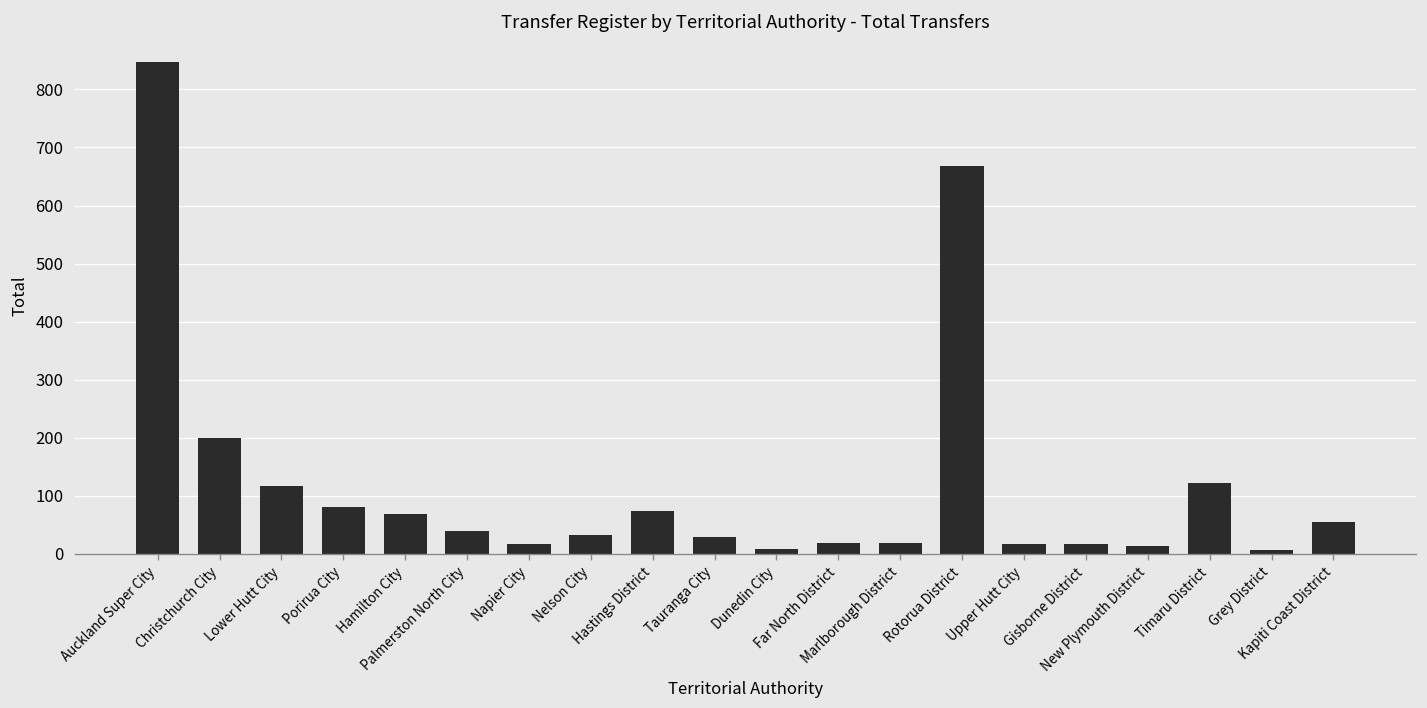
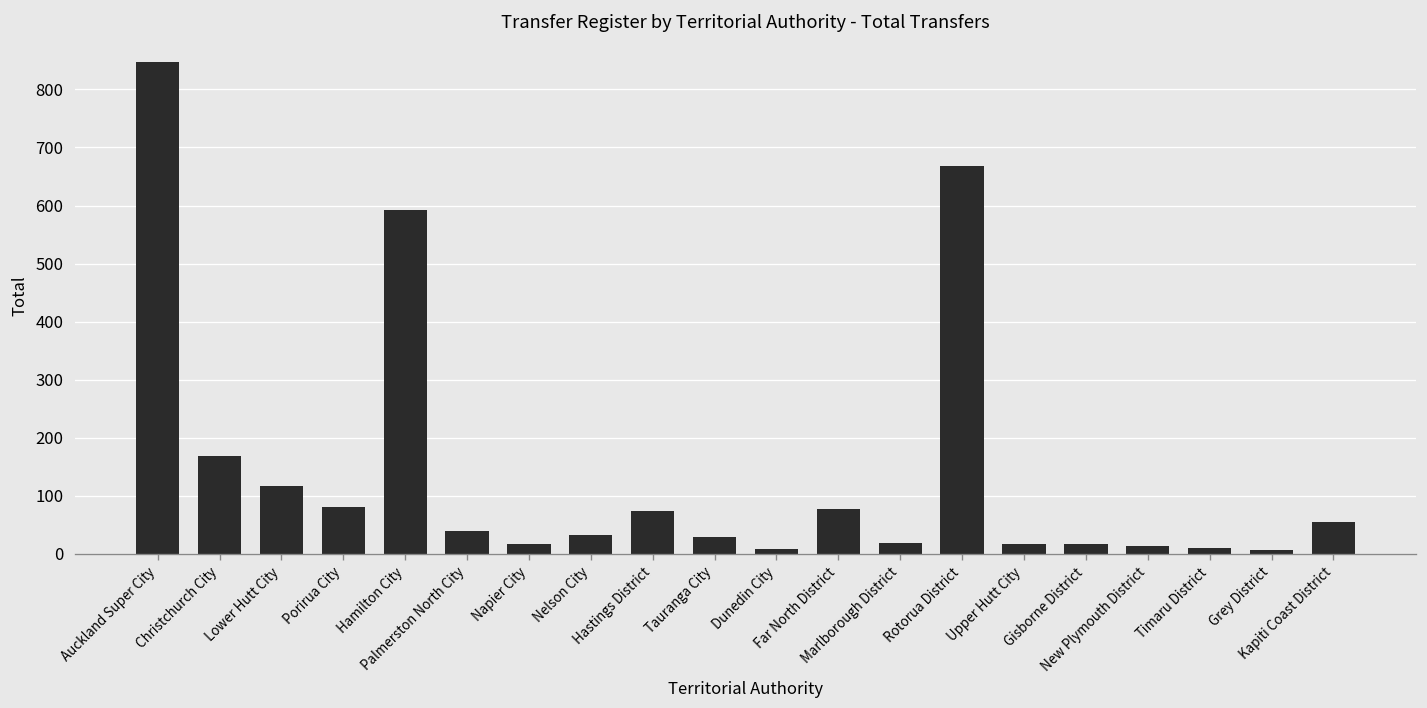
  {
    "Auckland Super City": 850,
-   "Christchurch City": 200,
+   "Christchurch City": 170,
    "Lower Hutt City": 120,
    "Porirua City": 80,
-   "Hamilton City": 70,
+   "Hamilton City": 590,
    "Palmerston North City": 40,
    "Napier City": 20,
    "Nelson City": 30,
    "Hastings District": 70,
    "Tauranga City": 30,
    "Dunedin City": 10,
-   "Far North District": 20,
+   "Far North District": 80,
    "Marlborough District": 20,
    "Rotorua District": 670,
    "Upper Hutt City": 20,
    "Gisborne District": 20,
    "New Plymouth District": 10,
-   "Timaru District": 120,
+   "Timaru District": 10,
    "Grey District": 10,
    "Kapiti Coast District": 50
  }
